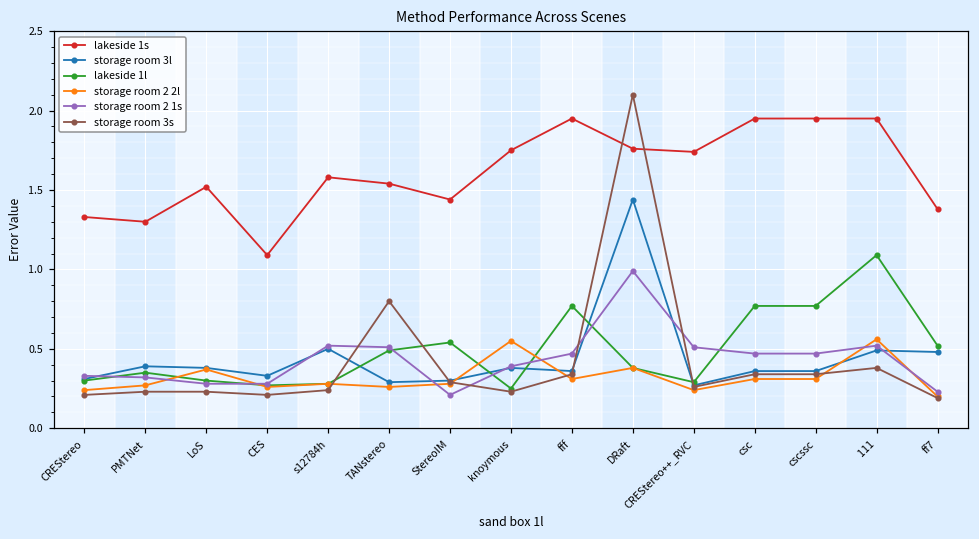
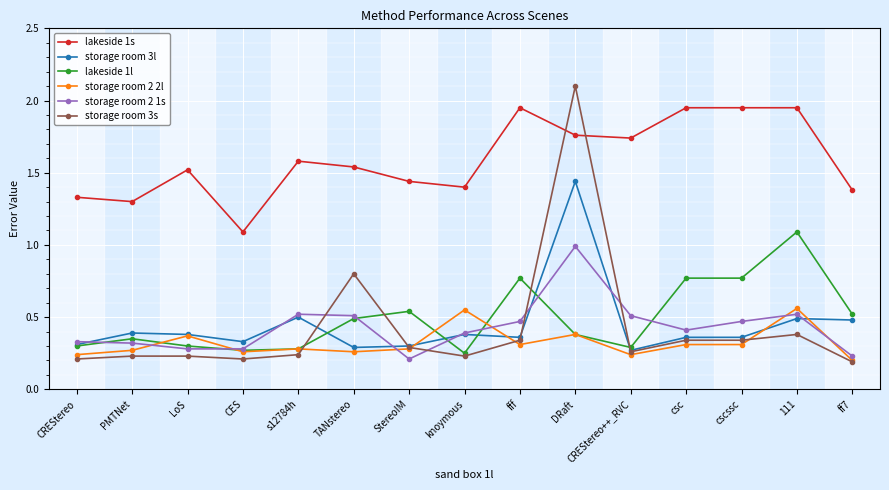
  {
    "lakeside 1s": {
      "CREStereo": 1.33,
      "PMTNet": 1.30,
      "LoS": 1.52,
      "CES": 1.09,
      "s12784h": 1.58,
      "TANstereo": 1.54,
      "StereoIM": 1.44,
-     "knoymous": 1.75,
+     "knoymous": 1.40,
      "fff": 1.95,
      "DRaft": 1.76,
      "CREStereo++_RVC": 1.74,
      "csc": 1.95,
      "cscssc": 1.95,
      "111": 1.95,
      "ff7": 1.38
    },
    "storage room 3l": {
      "PMTNet": 0.39,
      "CES": 0.33,
      "s12784h": 0.50,
      "TANstereo": 0.29,
      "fff": 0.36,
      "DRaft": 1.44,
      "csc": 0.36,
      "cscssc": 0.36,
      "111": 0.49,
      "ff7": 0.48
    },
    "lakeside 1l": {
      "PMTNet": 0.35,
      "LoS": 0.30,
      "TANstereo": 0.49,
      "StereoIM": 0.54,
      "knoymous": 0.25,
      "fff": 0.77,
      "CREStereo++_RVC": 0.29,
      "csc": 0.77,
      "cscssc": 0.77,
      "111": 1.09,
      "ff7": 0.52
    },
    "storage room 2 2l": {
      "CREStereo": 0.24,
      "PMTNet": 0.27,
      "TANstereo": 0.26,
      "knoymous": 0.55,
      "fff": 0.31,
      "CREStereo++_RVC": 0.24,
      "csc": 0.31,
      "cscssc": 0.31,
      "111": 0.56
    },
    "storage room 2 1s": {
      "CREStereo": 0.33,
      "PMTNet": 0.32,
      "LoS": 0.28,
      "s12784h": 0.52,
      "TANstereo": 0.51,
      "StereoIM": 0.21,
      "fff": 0.47,
      "DRaft": 0.99,
      "CREStereo++_RVC": 0.51,
-     "csc": 0.47,
+     "csc": 0.41,
      "cscssc": 0.47,
      "111": 0.52,
      "ff7": 0.23
    },
    "storage room 3s": {
      "CREStereo": 0.21,
      "PMTNet": 0.23,
      "LoS": 0.23,
      "CES": 0.21,
      "s12784h": 0.24,
      "TANstereo": 0.80,
      "knoymous": 0.23,
      "fff": 0.34,
      "DRaft": 2.10,
      "csc": 0.34,
      "cscssc": 0.34,
      "111": 0.38
    }
  }
